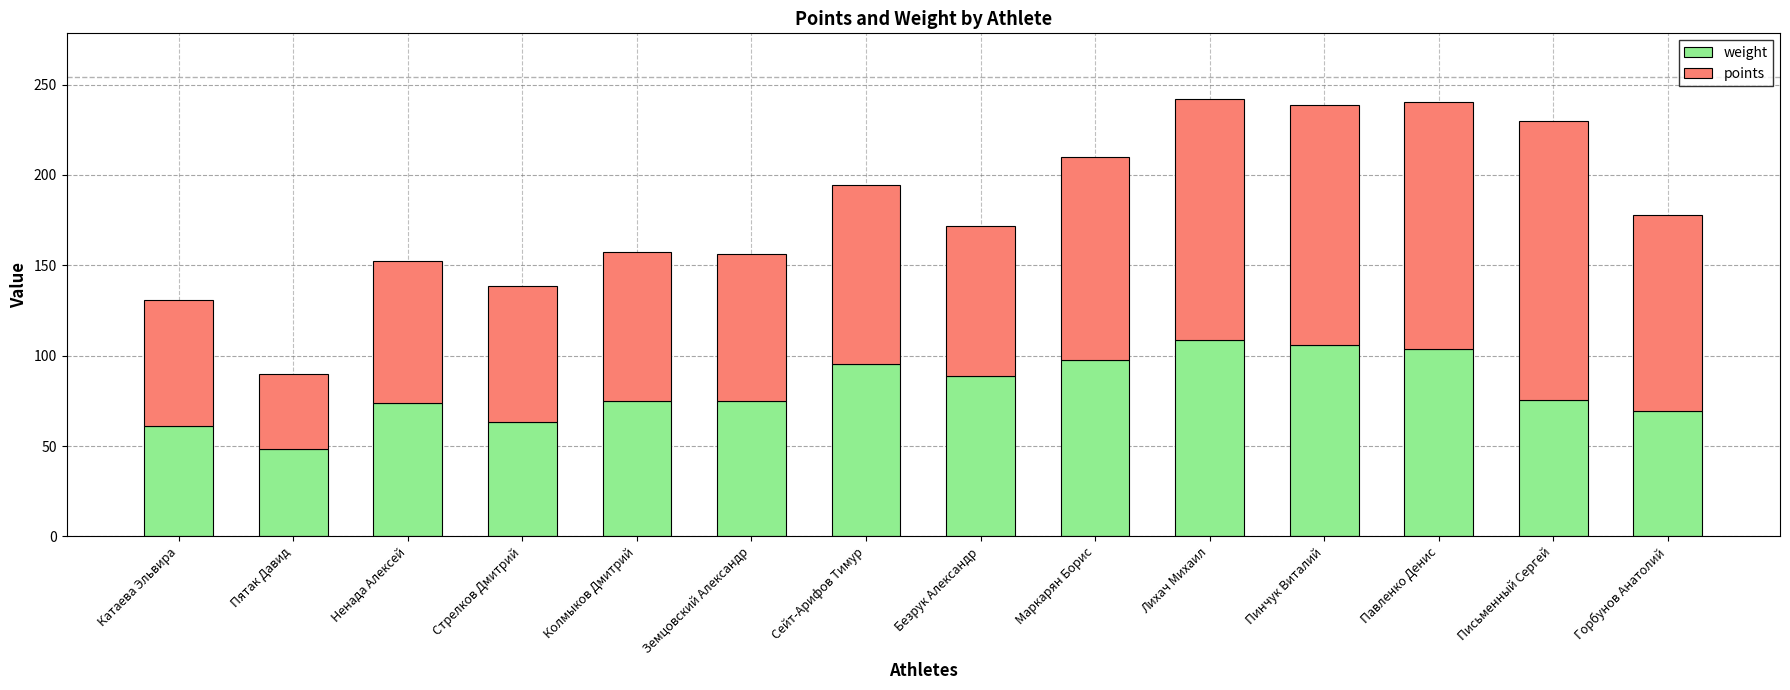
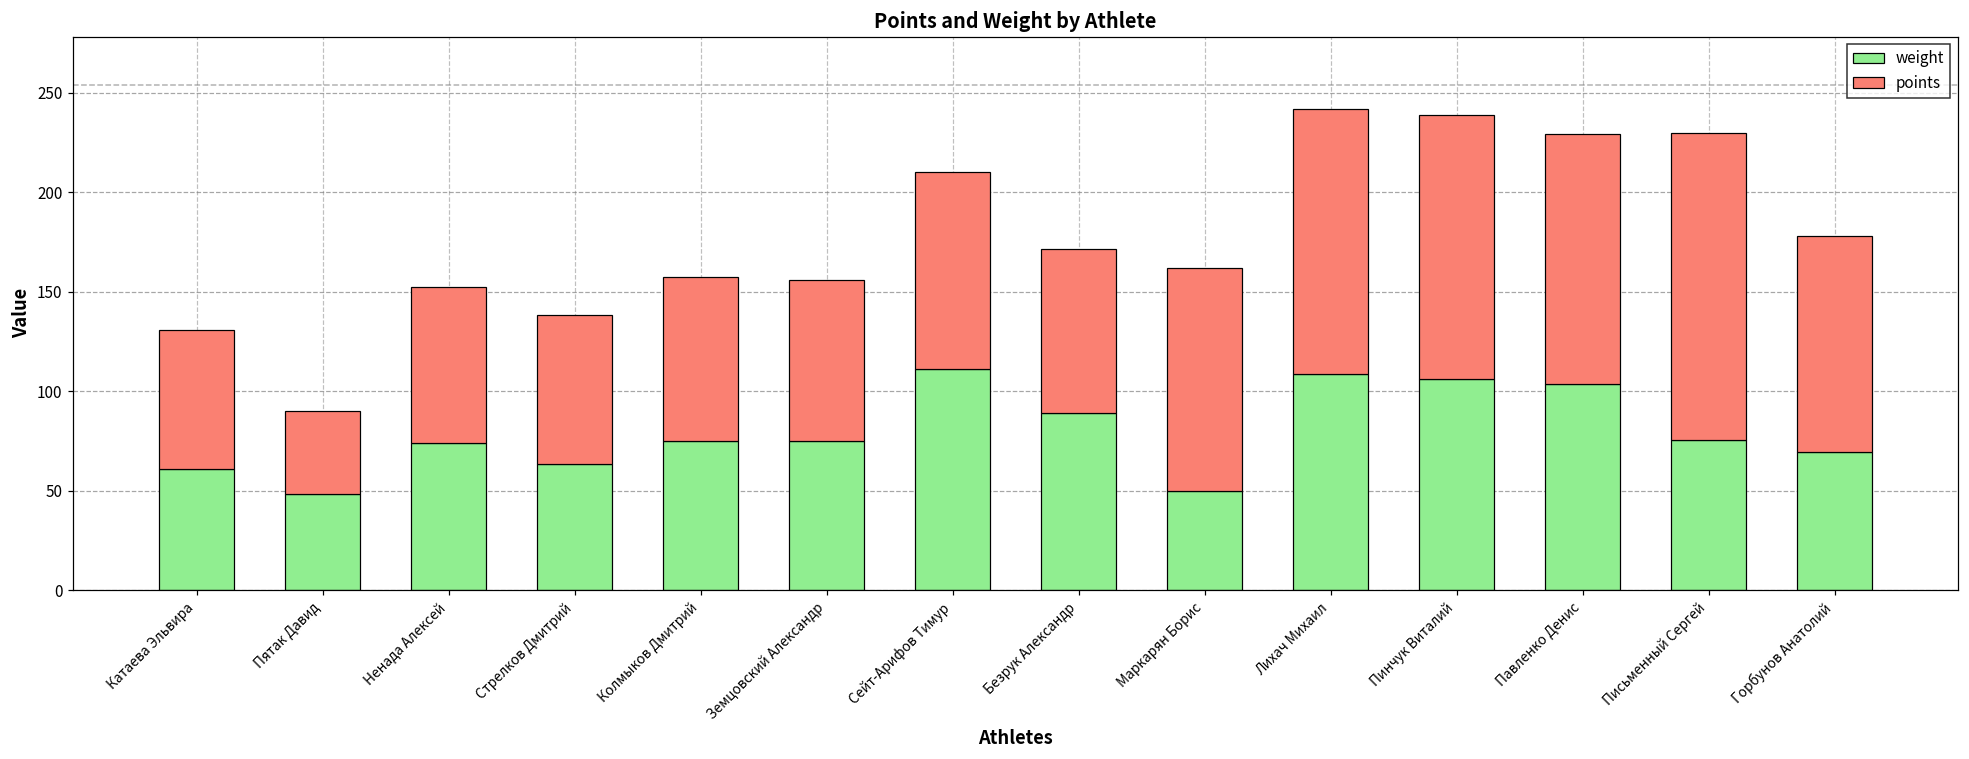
  {
    "weight": {
      "Катаева Эльвира": 61,
      "Пятак Давид": 48,
      "Ненада Алексей": 74,
      "Стрелков Дмитрий": 63,
      "Колмыков Дмитрий": 75,
      "Земцовский Александр": 75,
-     "Сейт-Арифов Тимур": 95,
+     "Сейт-Арифов Тимур": 111,
      "Безрук Александр": 89,
-     "Маркарян Борис": 98,
+     "Маркарян Борис": 50,
      "Лихач Михаил": 109,
      "Пинчук Виталий": 106,
      "Павленко Денис": 104,
      "Письменный Сергей": 76,
      "Горбунов Анатолий": 70
    },
    "points": {
      "Катаева Эльвира": 70,
      "Пятак Давид": 42,
      "Ненада Алексей": 78,
      "Стрелков Дмитрий": 75,
      "Колмыков Дмитрий": 83,
      "Земцовский Александр": 81,
      "Сейт-Арифов Тимур": 99,
      "Безрук Александр": 83,
      "Маркарян Борис": 112,
      "Лихач Михаил": 133,
      "Пинчук Виталий": 133,
-     "Павленко Денис": 136,
+     "Павленко Денис": 126,
      "Письменный Сергей": 154,
      "Горбунов Анатолий": 108
    }
  }
